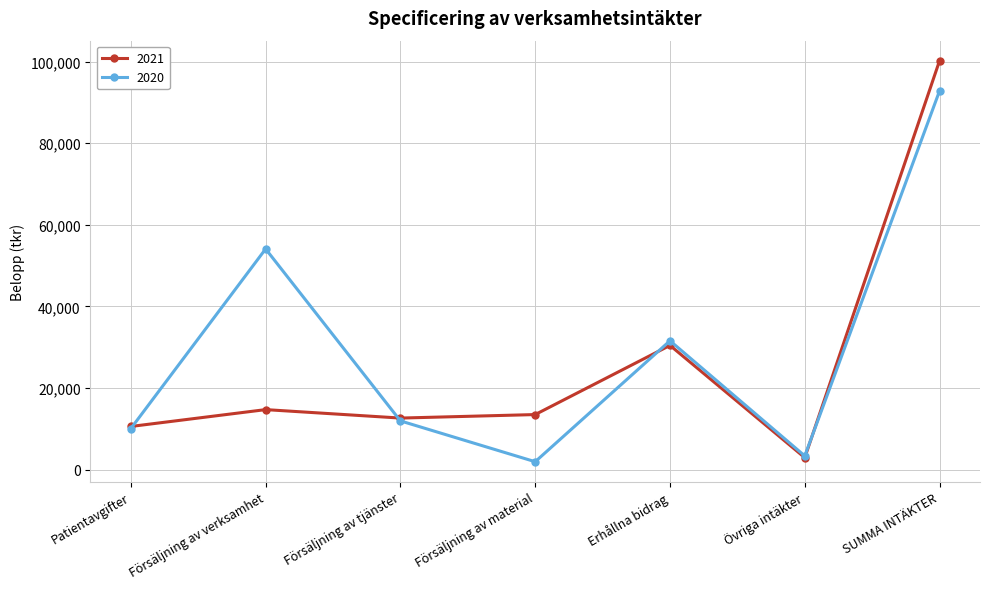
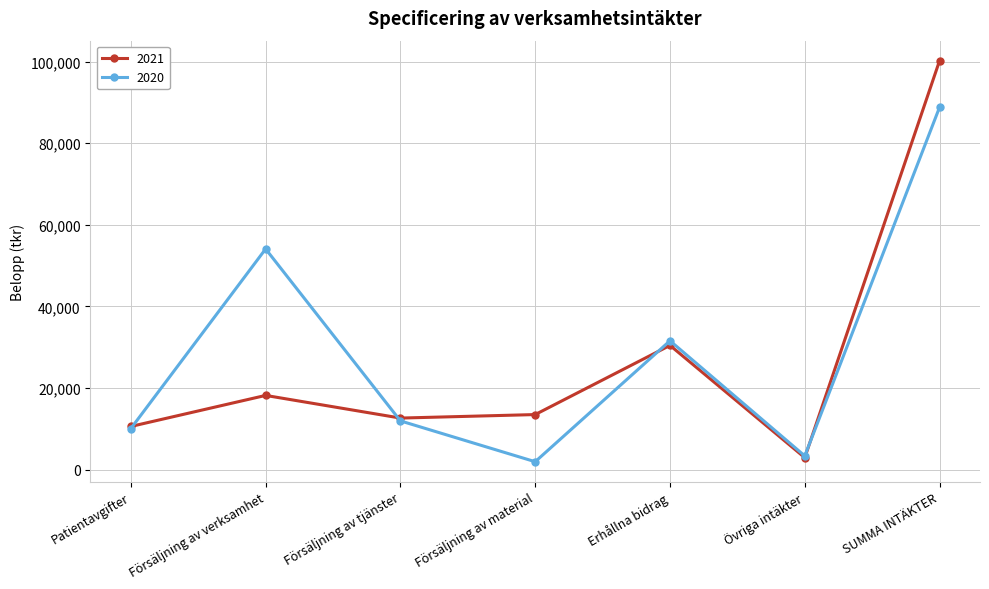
  {
    "2021": {
-     "Försäljning av verksamhet": "15,000",
+     "Försäljning av verksamhet": "18,000",
      "Försäljning av tjänster": "13,000",
      "Försäljning av material": "14,000",
      "Erhållna bidrag": "30,000",
      "SUMMA INTÄKTER": "100,000"
    },
    "2020": {
      "Försäljning av verksamhet": "54,000",
      "Försäljning av tjänster": "12,000",
      "Försäljning av material": "2,000",
      "Erhållna bidrag": "32,000",
-     "SUMMA INTÄKTER": "93,000"
+     "SUMMA INTÄKTER": "89,000"
    }
  }
